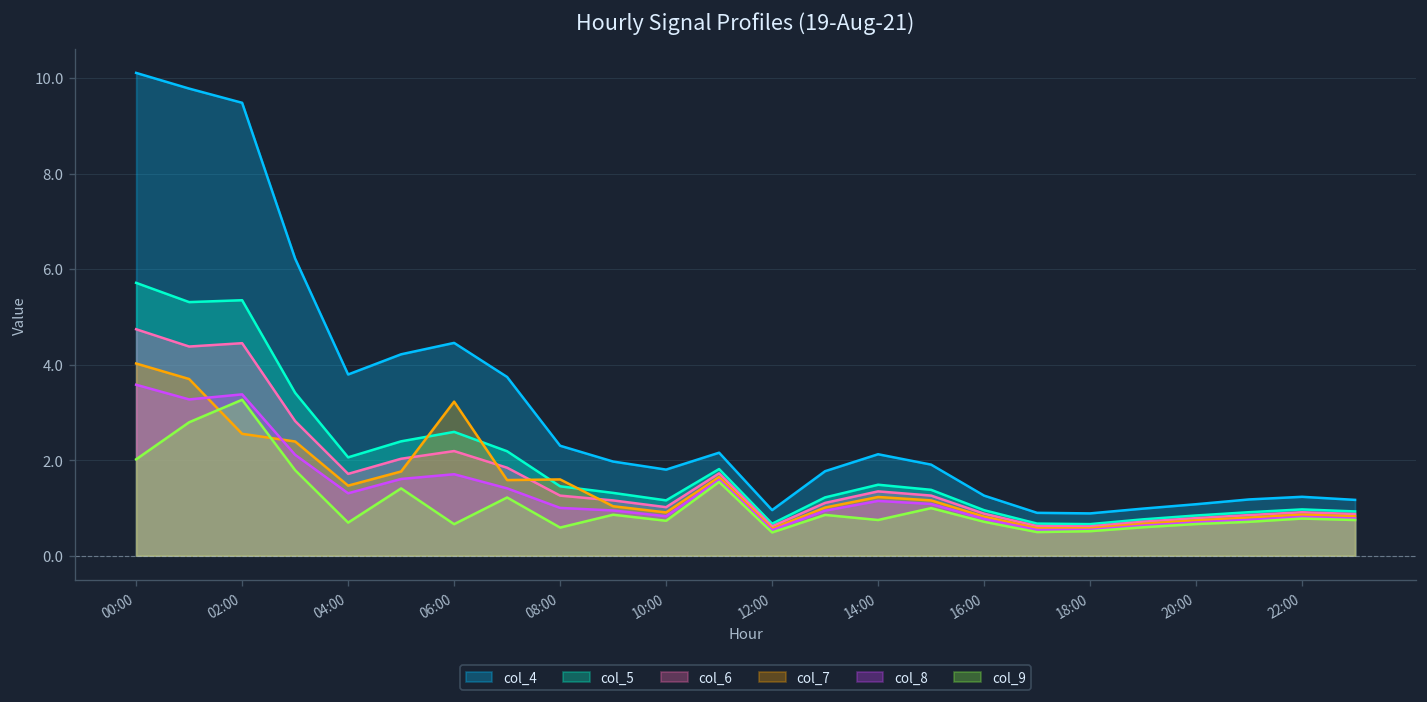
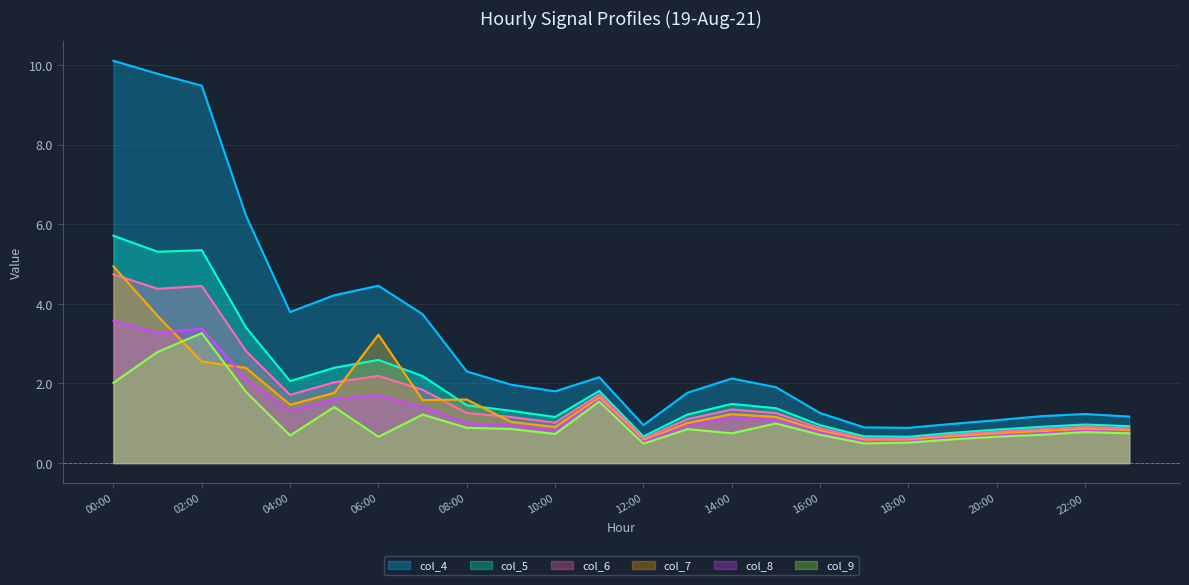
  {
    "col_7": {
-     "00:00": 4.0,
+     "00:00": 4.9,
      "02:00": 2.6,
      "04:00": 1.5,
      "06:00": 3.2,
      "08:00": 1.6,
      "10:00": 0.9,
      "14:00": 1.2
    },
    "col_9": {
      "00:00": 2.0,
      "02:00": 3.3,
      "04:00": 0.7,
      "06:00": 0.7,
-     "08:00": 0.6,
+     "08:00": 0.9,
      "10:00": 0.7,
      "14:00": 0.7
    }
  }
